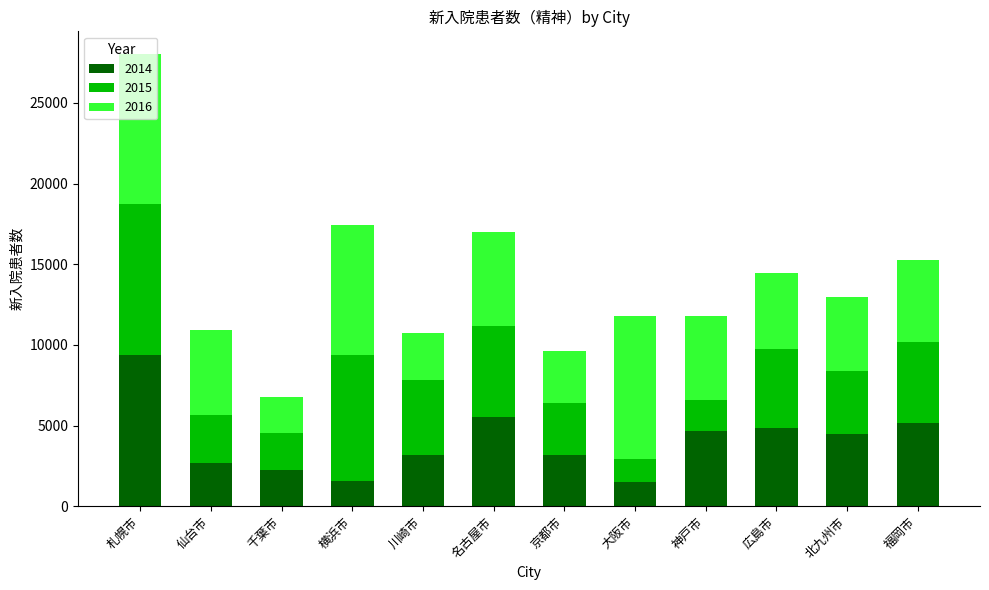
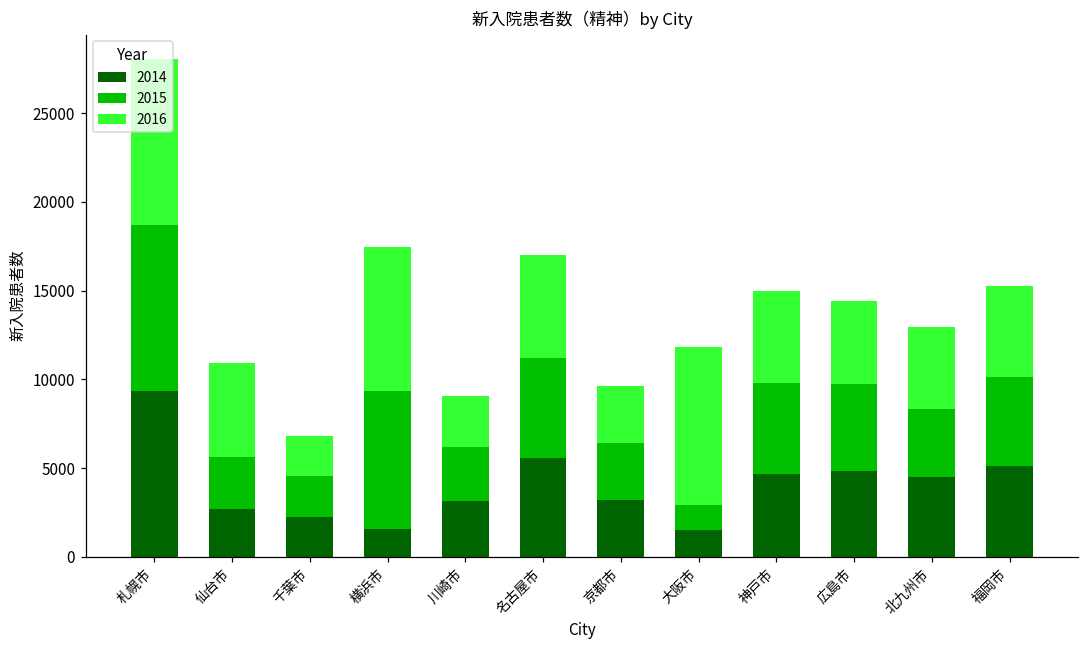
  {
    "2014": {
      "札幌市": 9400,
      "仙台市": 2700,
      "千葉市": 2300,
      "横浜市": 1600,
      "川崎市": 3200,
      "名古屋市": 5500,
      "京都市": 3200,
      "大阪市": 1500,
      "神戸市": 4700,
      "広島市": 4900,
      "北九州市": 4500,
      "福岡市": 5100
    },
    "2015": {
      "札幌市": 9400,
      "仙台市": 3000,
      "千葉市": 2300,
      "横浜市": 7800,
-     "川崎市": 4700,
+     "川崎市": 3000,
      "名古屋市": 5600,
      "京都市": 3200,
      "大阪市": 1400,
-     "神戸市": 1900,
+     "神戸市": 5100,
      "広島市": 4900,
      "北九州市": 3900,
      "福岡市": 5000
    },
    "2016": {
      "仙台市": 5300,
      "千葉市": 2300,
      "横浜市": 8100,
      "川崎市": 2900,
      "名古屋市": 5800,
      "京都市": 3300,
      "大阪市": 8900,
      "神戸市": 5200,
      "広島市": 4700,
      "北九州市": 4600,
      "福岡市": 5100
    }
  }
